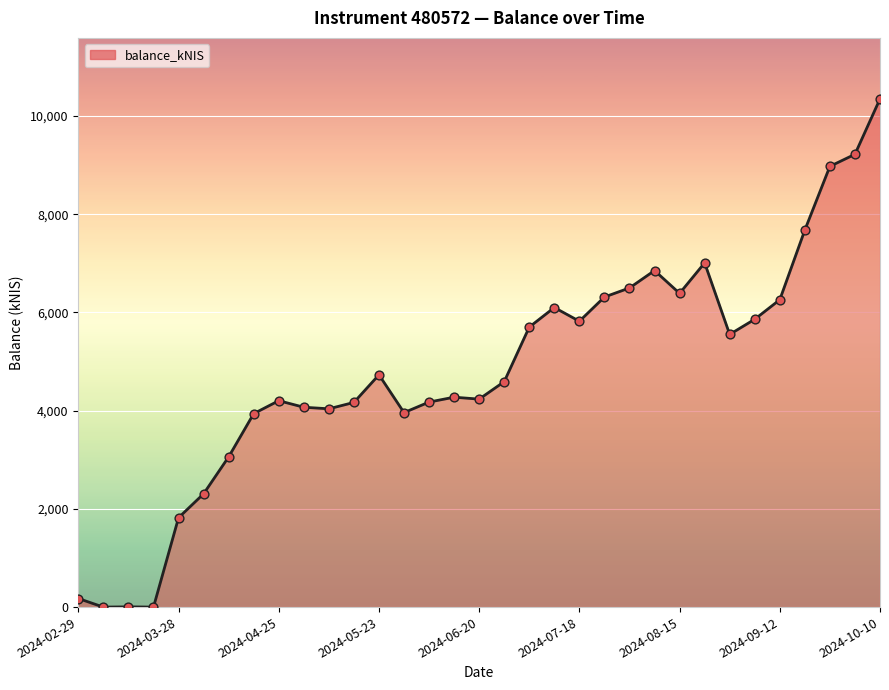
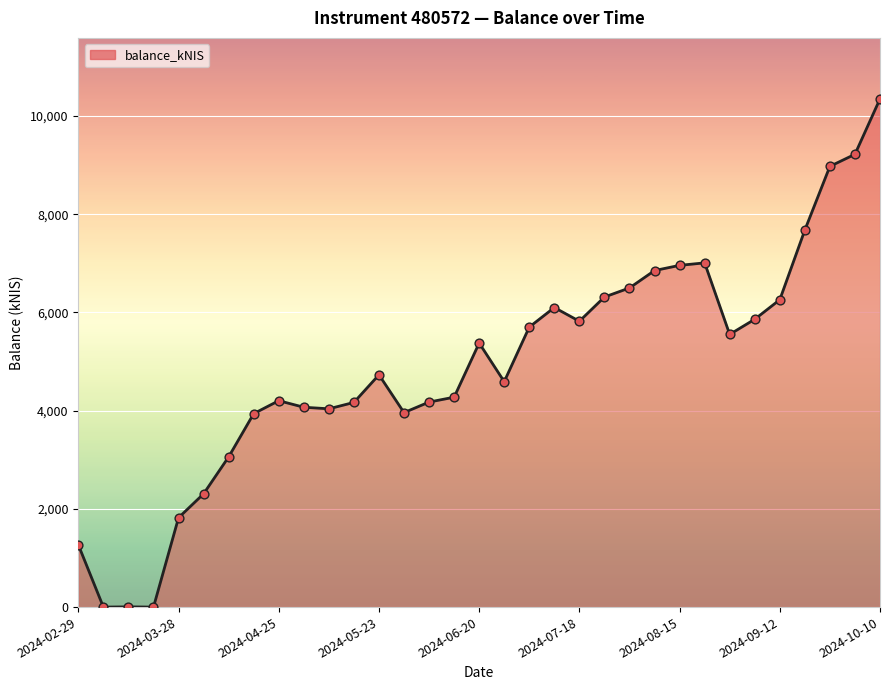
  {
-   "2024-02-29": "200",
+   "2024-02-29": "1,300",
    "2024-03-28": "1,800",
    "2024-04-25": "4,200",
    "2024-05-23": "4,700",
-   "2024-06-20": "4,200",
+   "2024-06-20": "5,400",
    "2024-07-18": "5,800",
-   "2024-08-15": "6,400",
+   "2024-08-15": "7,000",
    "2024-09-12": "6,300",
    "2024-10-10": "10,400"
  }
